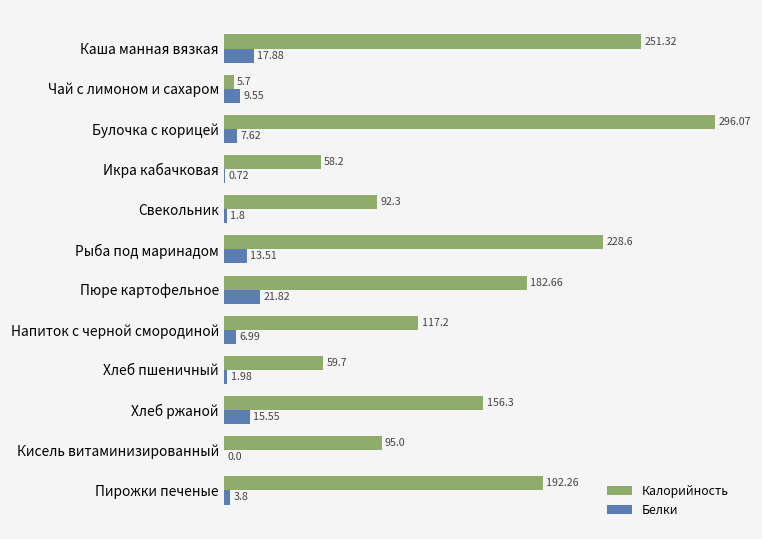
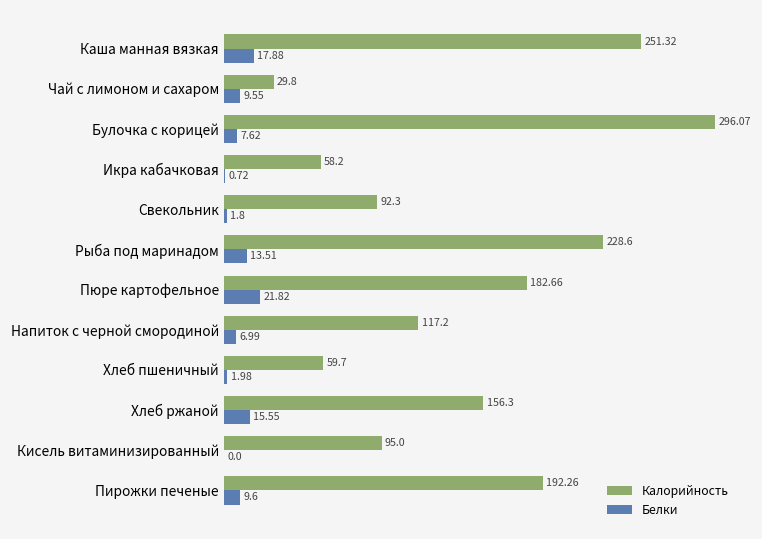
  {
    "Калорийность": {
      "Каша манная вязкая": 251.32,
-     "Чай с лимоном и сахаром": 5.7,
+     "Чай с лимоном и сахаром": 29.8,
      "Булочка с корицей": 296.07,
      "Икра кабачковая": 58.2,
      "Свекольник": 92.3,
      "Рыба под маринадом": 228.6,
      "Пюре картофельное": 182.66,
      "Напиток с черной смородиной": 117.2,
      "Хлеб пшеничный": 59.7,
      "Хлеб ржаной": 156.3,
      "Кисель витаминизированный": 95.0,
      "Пирожки печеные": 192.26
    },
    "Белки": {
      "Каша манная вязкая": 17.88,
      "Чай с лимоном и сахаром": 9.55,
      "Булочка с корицей": 7.62,
      "Икра кабачковая": 0.72,
      "Свекольник": 1.8,
      "Рыба под маринадом": 13.51,
      "Пюре картофельное": 21.82,
      "Напиток с черной смородиной": 6.99,
      "Хлеб пшеничный": 1.98,
      "Хлеб ржаной": 15.55,
      "Кисель витаминизированный": 0.0,
-     "Пирожки печеные": 3.8
+     "Пирожки печеные": 9.6
    }
  }
